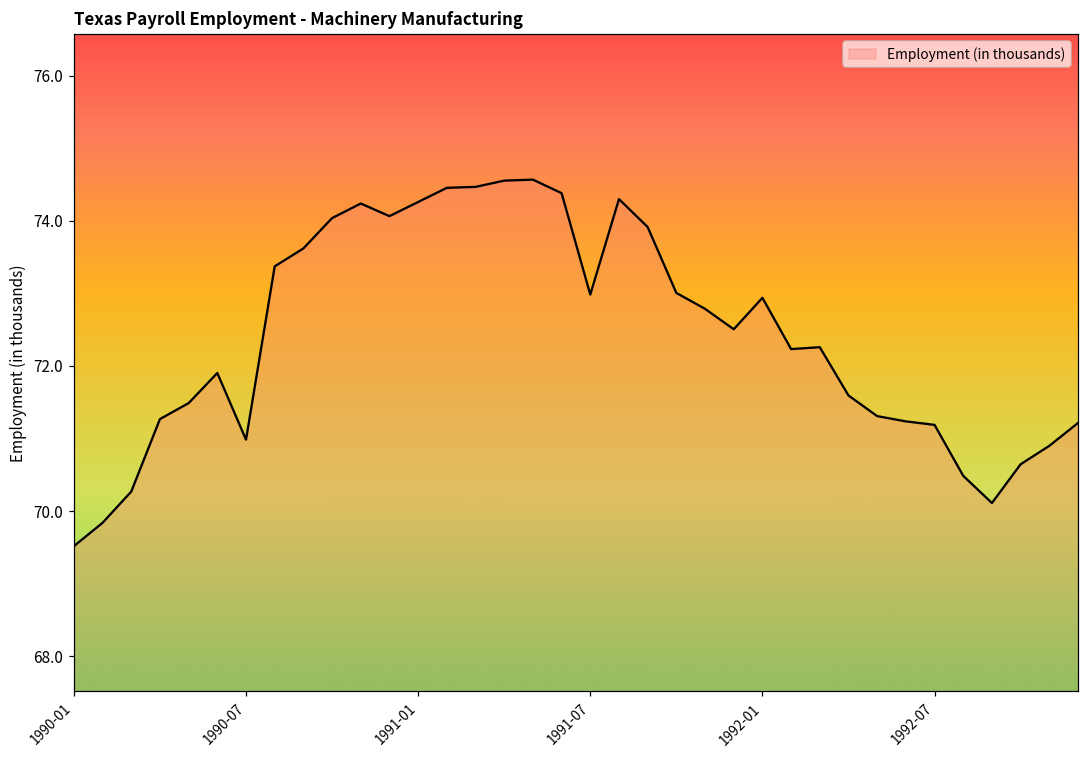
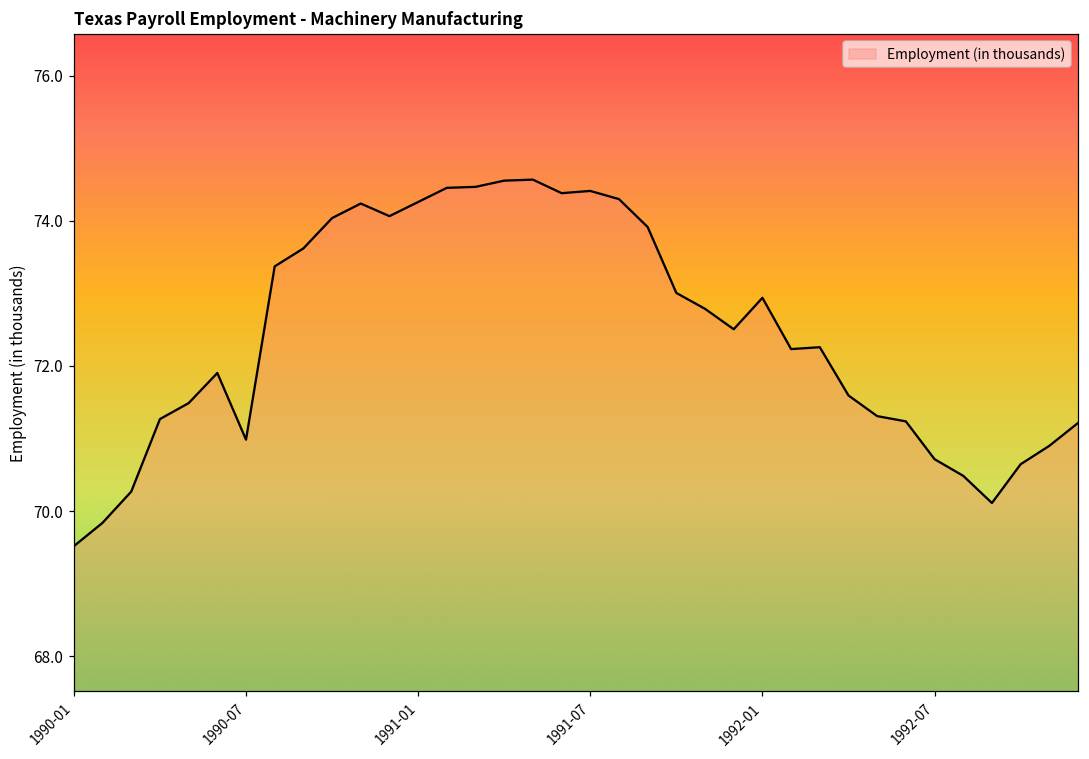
  {
    "1990-01": 69.5,
    "1990-07": 71.0,
    "1991-01": 74.3,
-   "1991-07": 73.0,
+   "1991-07": 74.4,
    "1992-01": 72.9,
-   "1992-07": 71.2
+   "1992-07": 70.7
  }
